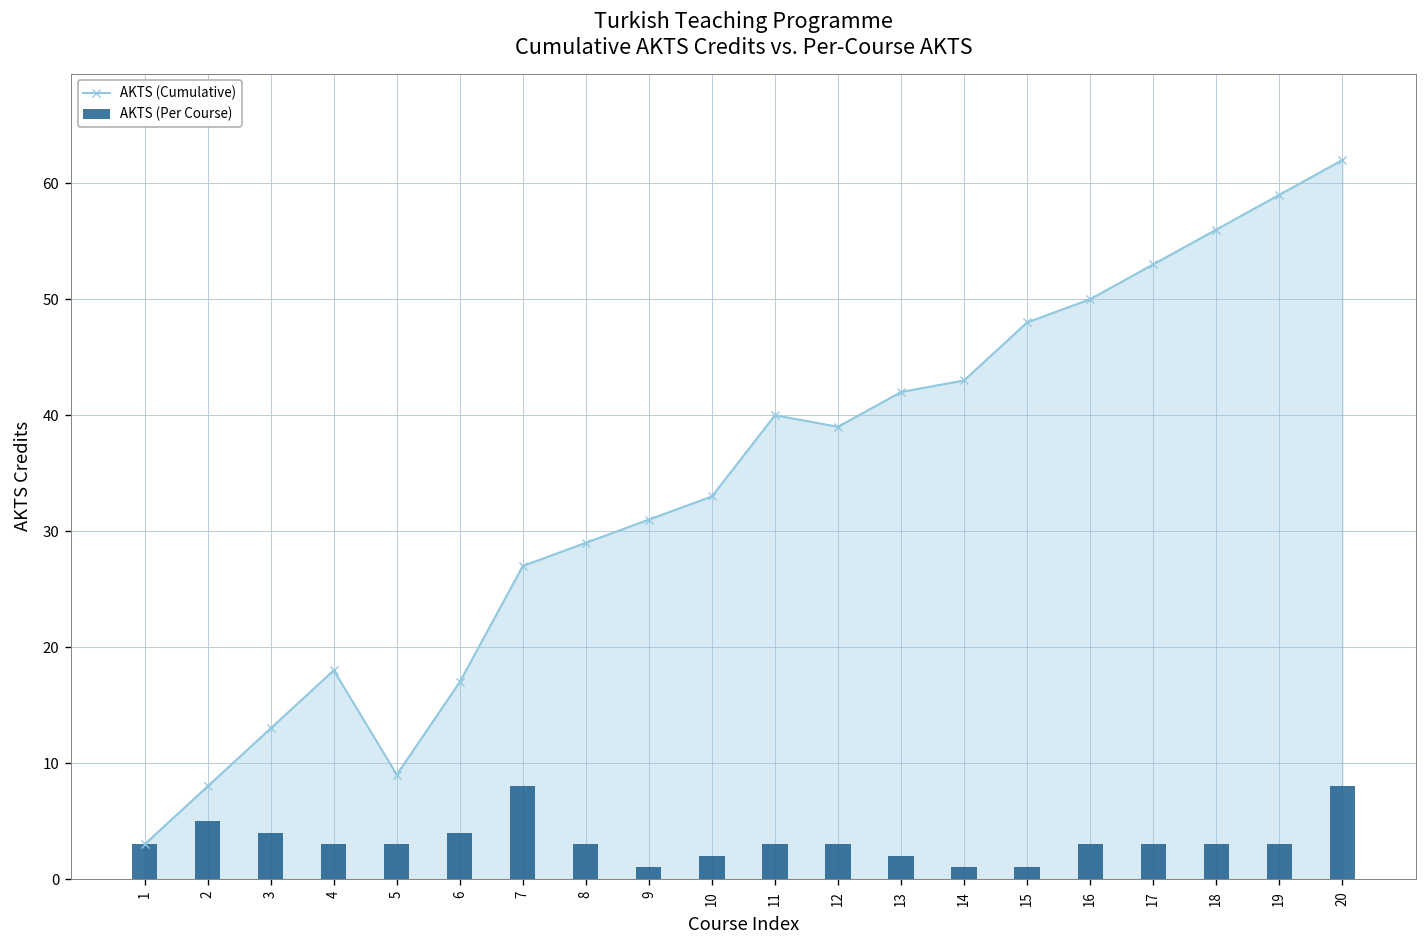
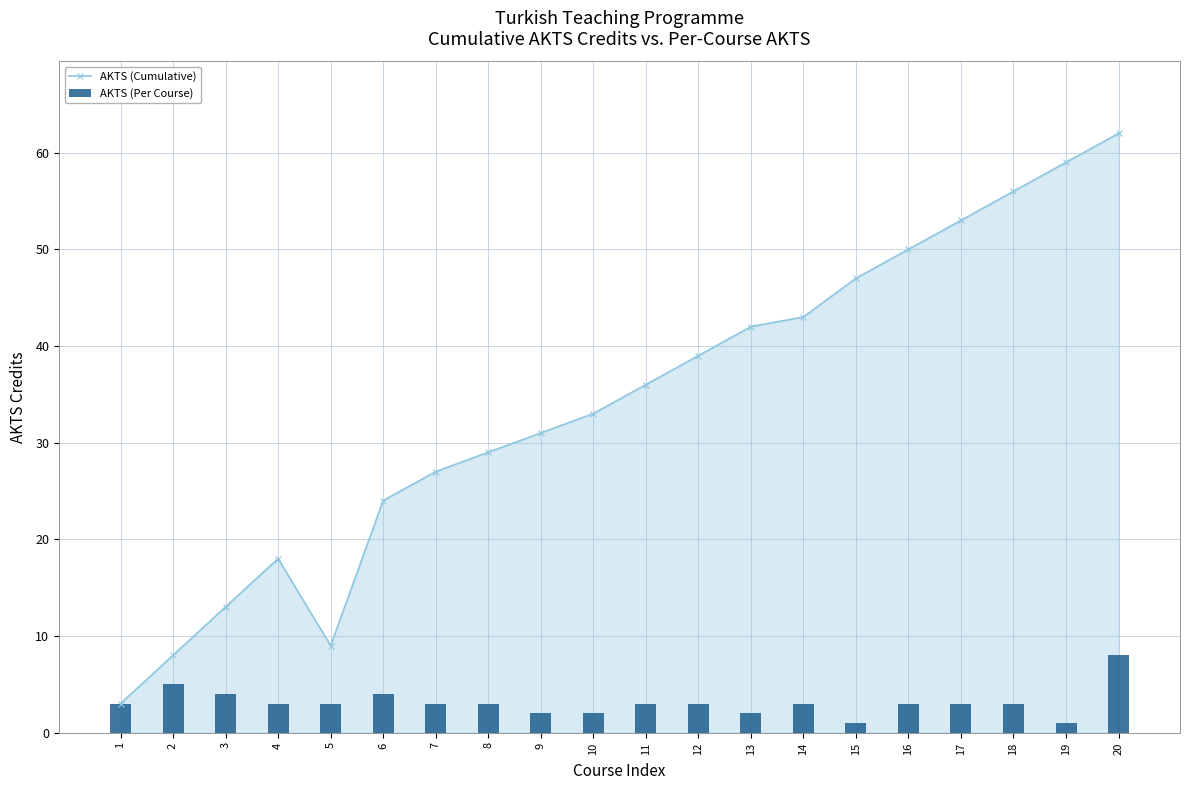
  {
    "AKTS (Cumulative)": {
      "1": 3,
      "2": 8,
      "3": 13,
      "4": 18,
      "5": 9,
-     "6": 17,
+     "6": 24,
      "7": 27,
      "8": 29,
      "9": 31,
      "10": 33,
-     "11": 40,
+     "11": 36,
      "12": 39,
      "13": 42,
      "14": 43,
-     "15": 48,
+     "15": 47,
      "16": 50,
      "17": 53,
      "18": 56,
      "19": 59,
      "20": 62
    },
    "AKTS (Per Course)": {
      "1": 3,
      "2": 5,
      "3": 4,
      "4": 3,
      "5": 3,
      "6": 4,
-     "7": 8,
+     "7": 3,
      "8": 3,
-     "9": 1,
+     "9": 2,
      "10": 2,
      "11": 3,
      "12": 3,
      "13": 2,
-     "14": 1,
+     "14": 3,
      "15": 1,
      "16": 3,
      "17": 3,
      "18": 3,
-     "19": 3,
+     "19": 1,
      "20": 8
    }
  }
